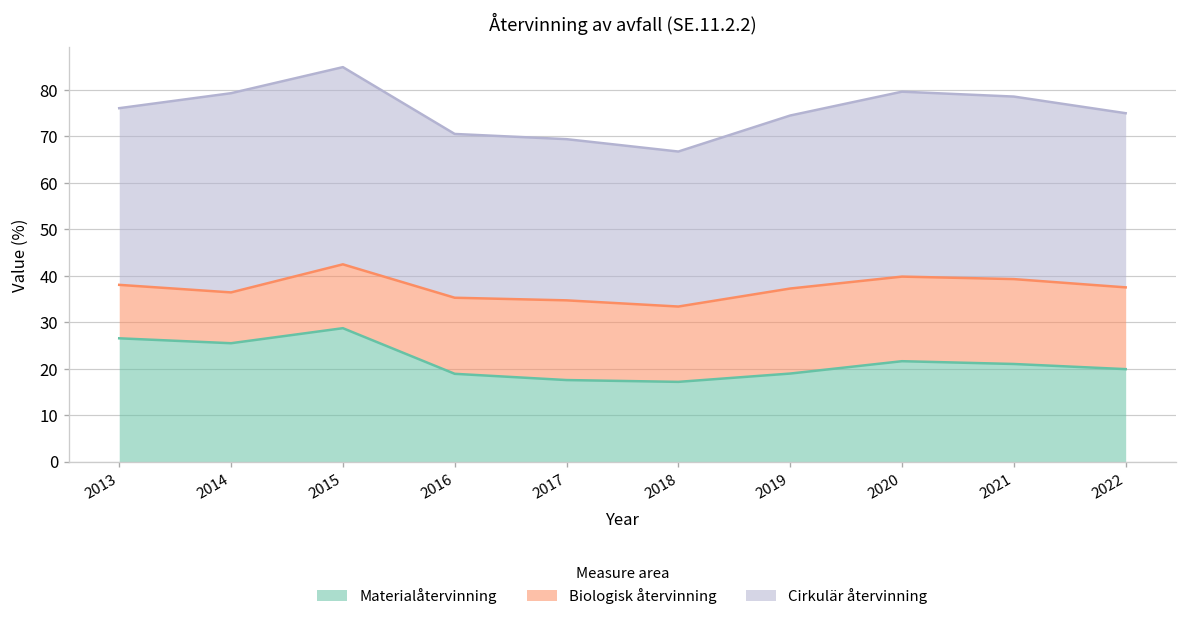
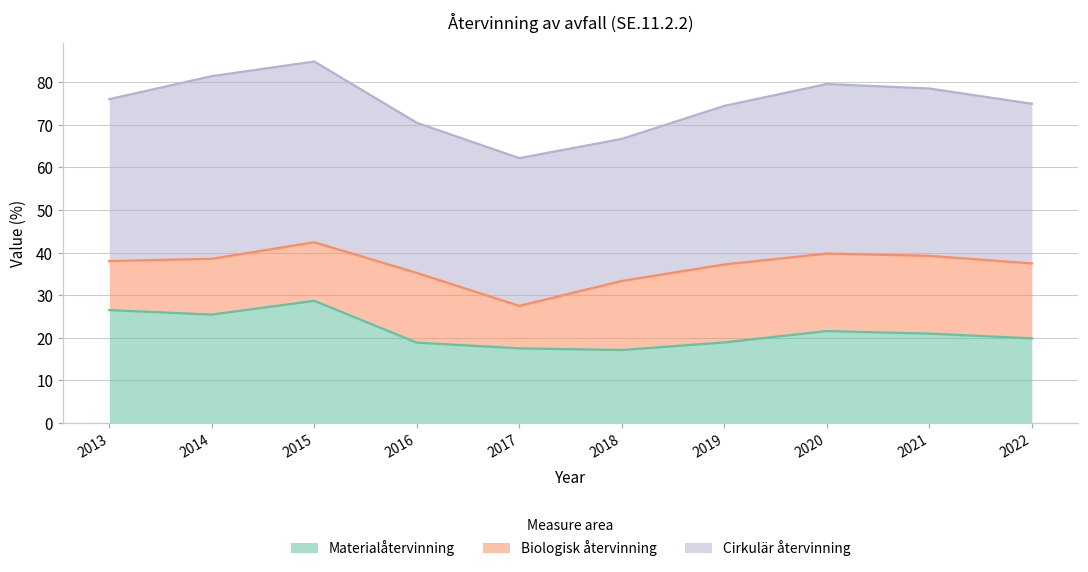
  {
    "Materialåtervinning": {
      "2013": 27,
      "2014": 25,
      "2015": 29,
      "2016": 19,
      "2017": 18,
      "2018": 17,
      "2019": 19,
      "2020": 22,
      "2021": 21,
      "2022": 20
    },
    "Biologisk återvinning": {
      "2013": 12,
-     "2014": 11,
+     "2014": 13,
      "2015": 14,
      "2016": 16,
-     "2017": 17,
+     "2017": 10,
      "2018": 16,
      "2019": 18,
      "2020": 18,
      "2021": 18,
      "2022": 18
    },
    "Cirkulär återvinning": {
      "2013": 38,
      "2014": 43,
      "2015": 42,
      "2016": 35,
      "2017": 35,
      "2018": 33,
      "2019": 37,
      "2020": 40,
      "2021": 39,
      "2022": 37
    }
  }
